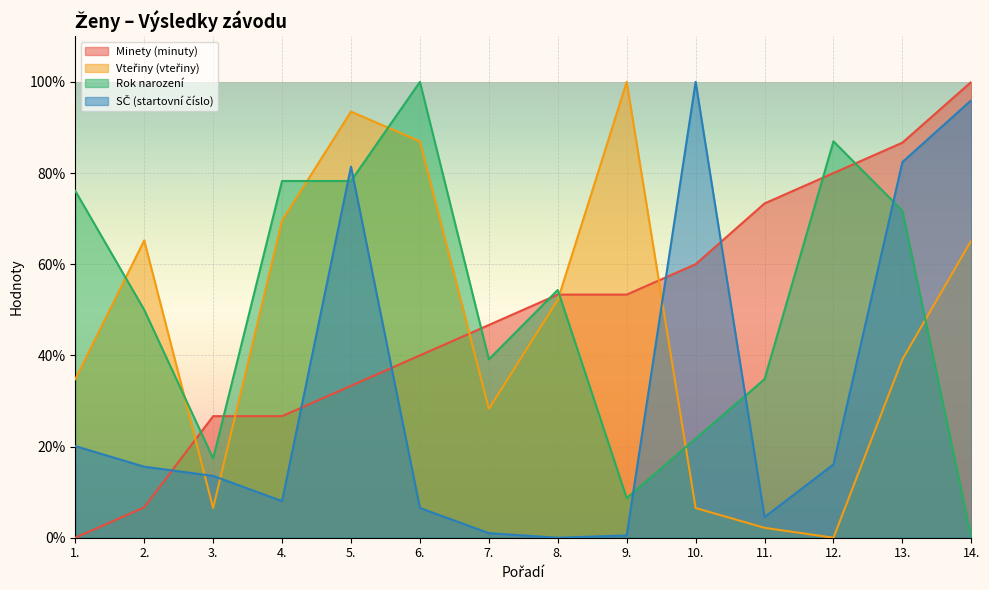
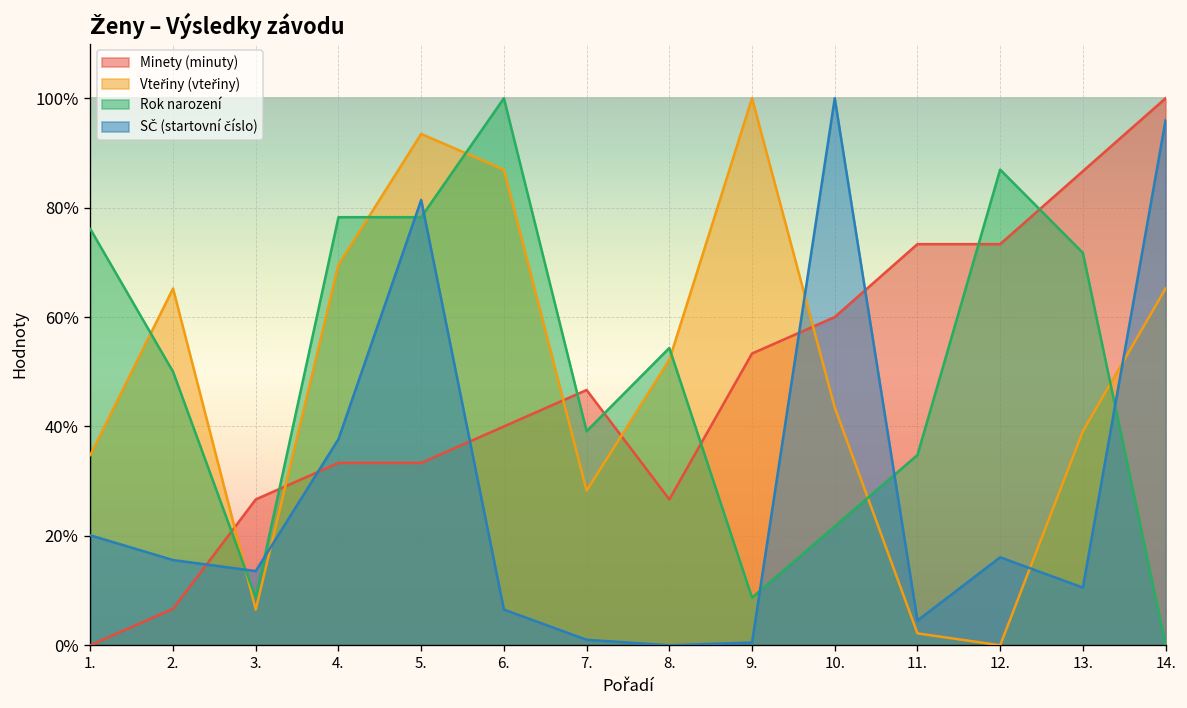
  {
    "Minety (minuty)": {
      "1.": "0%",
      "2.": "7%",
      "3.": "27%",
-     "4.": "27%",
+     "4.": "33%",
      "5.": "33%",
      "6.": "40%",
      "7.": "47%",
-     "8.": "53%",
+     "8.": "27%",
      "9.": "53%",
      "10.": "60%",
      "11.": "73%",
-     "12.": "80%",
+     "12.": "73%",
      "13.": "87%",
      "14.": "100%"
    },
    "Vteřiny (vteřiny)": {
      "1.": "35%",
      "2.": "65%",
      "3.": "7%",
      "4.": "70%",
      "5.": "93%",
      "6.": "87%",
      "7.": "28%",
      "8.": "52%",
      "9.": "100%",
-     "10.": "7%",
+     "10.": "43%",
      "11.": "2%",
      "12.": "0%",
      "13.": "39%",
      "14.": "65%"
    },
    "Rok narození": {
      "1.": "76%",
      "2.": "50%",
-     "3.": "17%",
+     "3.": "9%",
      "4.": "78%",
      "5.": "78%",
      "6.": "100%",
      "7.": "39%",
      "8.": "54%",
      "9.": "9%",
      "10.": "22%",
      "11.": "35%",
      "12.": "87%",
      "13.": "72%",
      "14.": "0%"
    },
    "SČ (startovní číslo)": {
      "1.": "20%",
      "2.": "16%",
      "3.": "14%",
-     "4.": "8%",
+     "4.": "38%",
      "5.": "81%",
      "6.": "7%",
      "7.": "1%",
      "8.": "0%",
      "9.": "1%",
      "10.": "100%",
      "11.": "5%",
      "12.": "16%",
-     "13.": "82%",
+     "13.": "11%",
      "14.": "96%"
    }
  }
